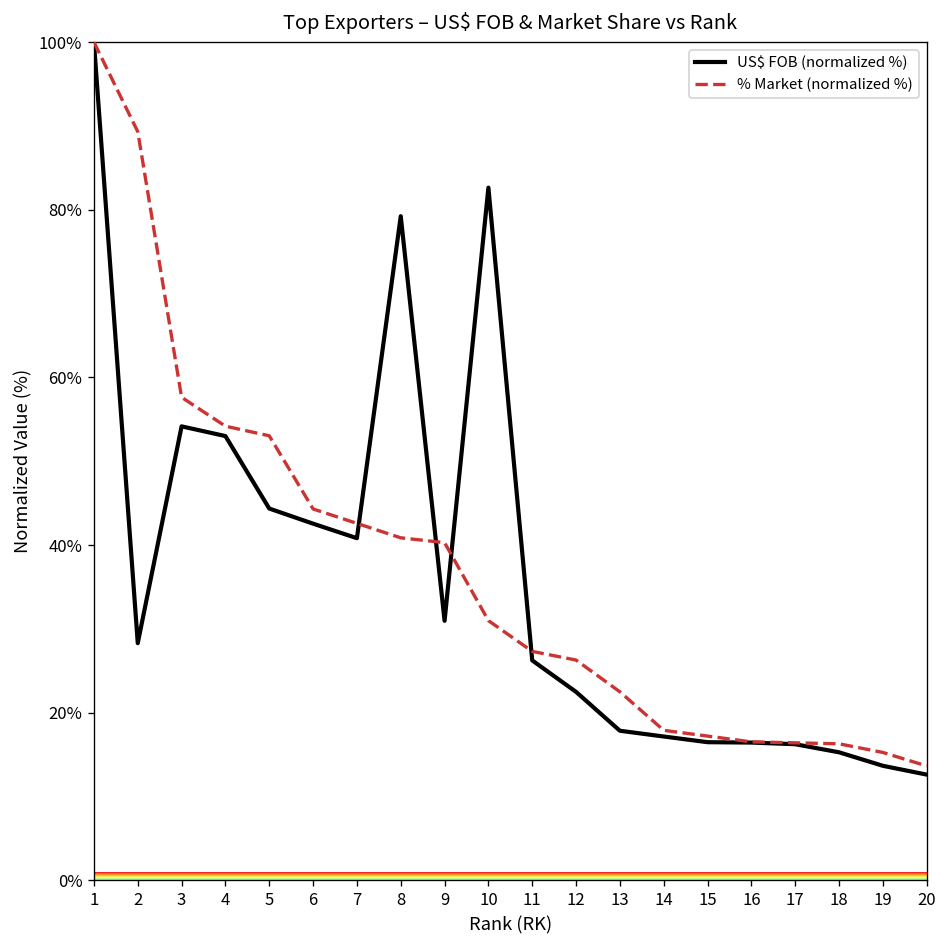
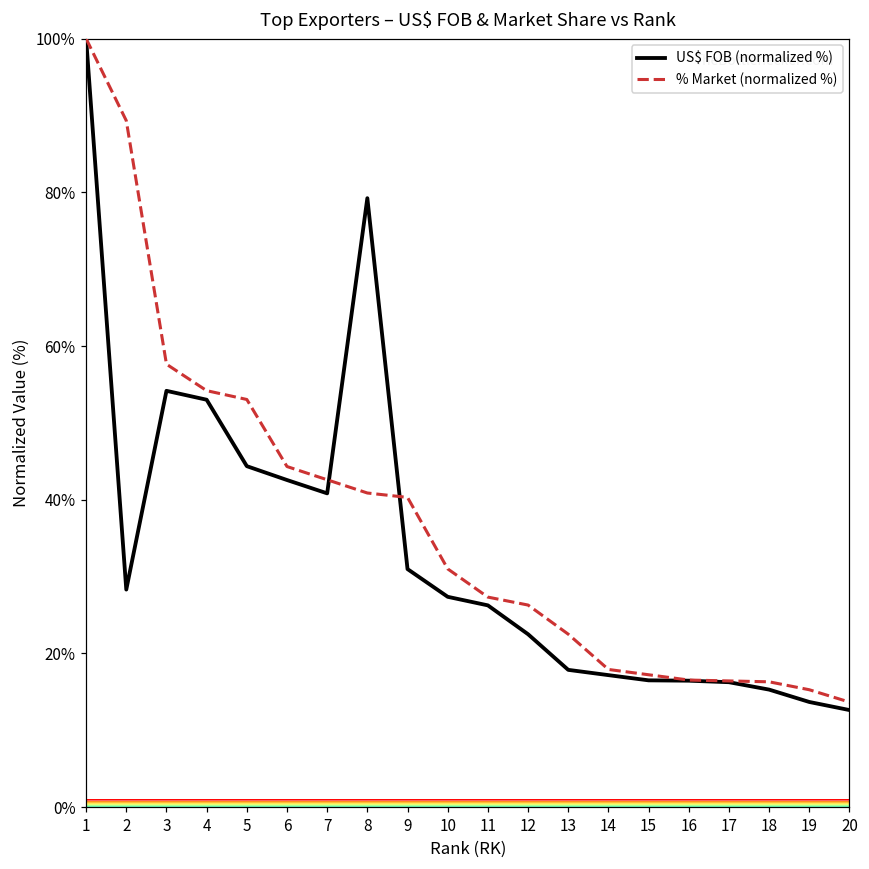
  {
    "US$ FOB (normalized %)": {
      "2": "28%",
      "3": "54%",
      "4": "53%",
      "5": "44%",
      "6": "43%",
      "7": "41%",
      "8": "79%",
      "9": "31%",
-     "10": "83%",
+     "10": "27%",
      "11": "26%",
      "12": "22%",
      "13": "18%",
      "14": "17%",
      "15": "16%",
      "18": "15%",
      "19": "14%",
      "20": "13%"
    },
    "% Market (normalized %)": {
      "2": "89%",
      "3": "58%",
      "4": "54%",
      "5": "53%",
      "6": "44%",
      "7": "43%",
      "8": "41%",
      "9": "40%",
      "10": "31%",
      "11": "27%",
      "12": "26%",
      "13": "23%",
      "14": "18%",
      "15": "17%",
      "18": "16%",
      "19": "15%",
      "20": "14%"
    }
  }
